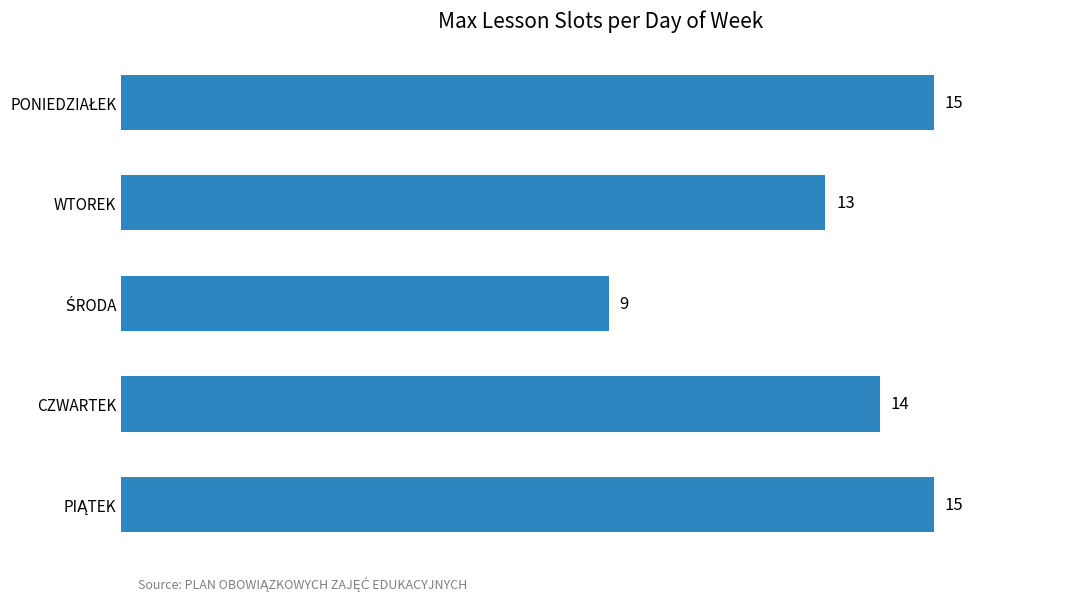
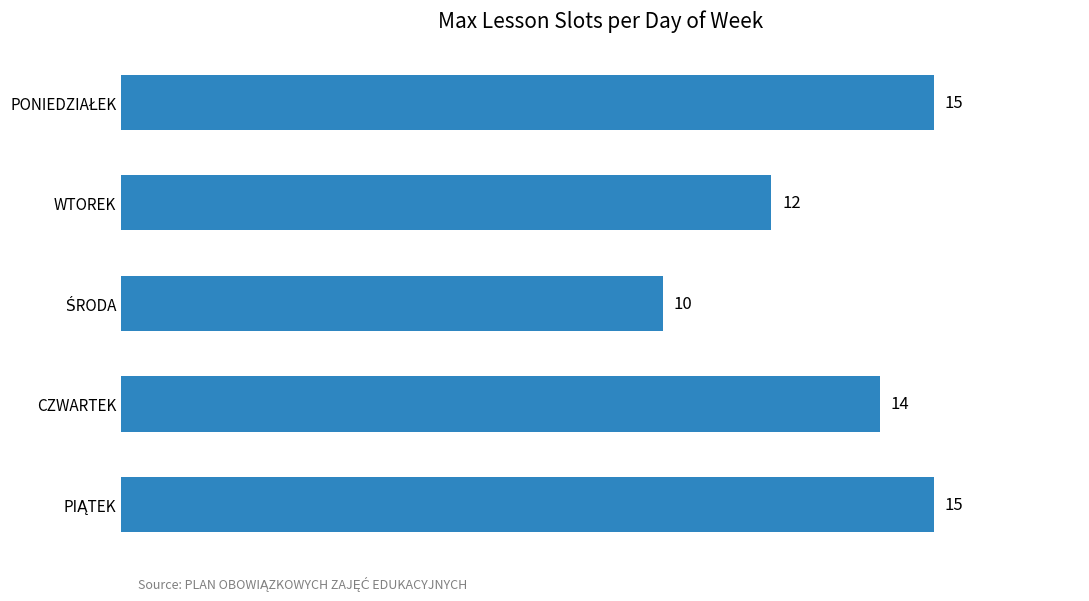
  {
    "PONIEDZIAŁEK": 15,
-   "WTOREK": 13,
-   "ŚRODA": 9,
+   "WTOREK": 12,
+   "ŚRODA": 10,
    "CZWARTEK": 14,
    "PIĄTEK": 15
  }
